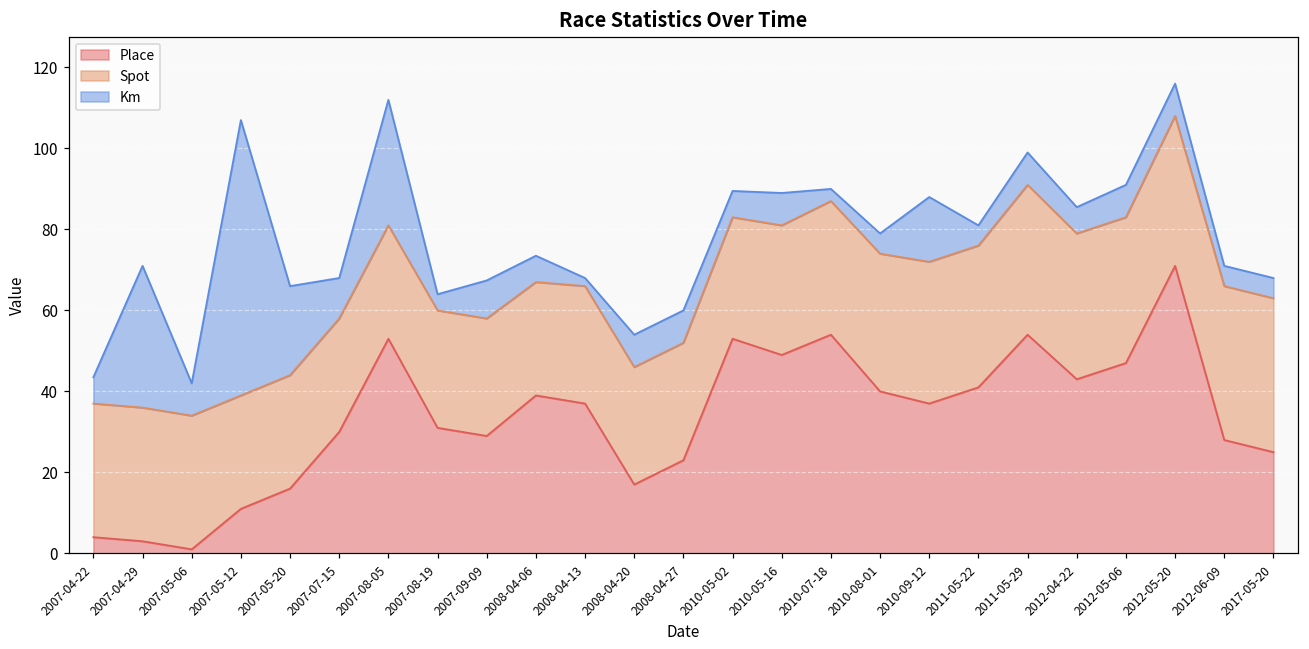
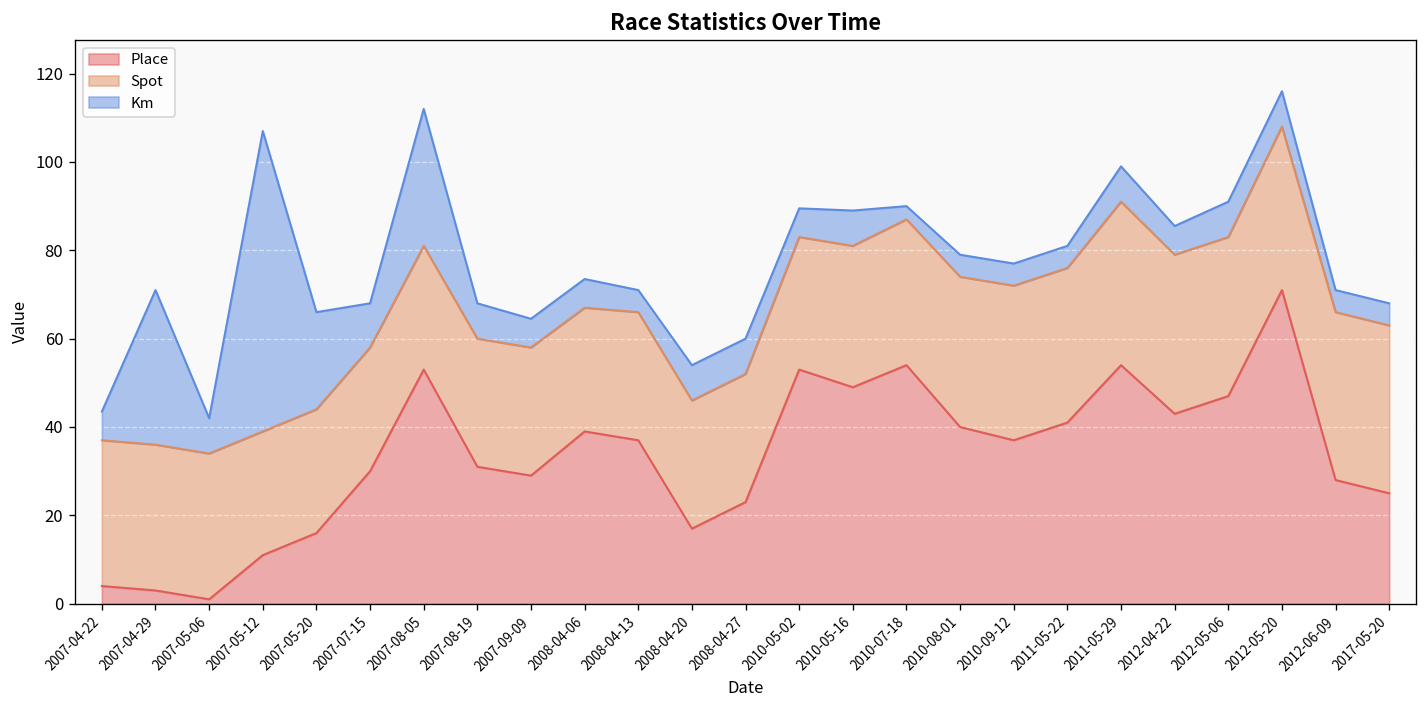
  {
    "Km": {
      "2007-04-22": 7,
      "2007-04-29": 35,
      "2007-05-06": 8,
      "2007-05-12": 68,
      "2007-05-20": 22,
      "2007-07-15": 10,
      "2007-08-05": 31,
-     "2007-08-19": 4,
-     "2007-09-09": 9,
+     "2007-08-19": 8,
+     "2007-09-09": 7,
      "2008-04-06": 7,
-     "2008-04-13": 2,
+     "2008-04-13": 5,
      "2008-04-20": 8,
      "2008-04-27": 8,
      "2010-05-02": 7,
      "2010-05-16": 8,
      "2010-07-18": 3,
      "2010-08-01": 5,
-     "2010-09-12": 16,
+     "2010-09-12": 5,
      "2011-05-22": 5,
      "2011-05-29": 8,
      "2012-04-22": 7,
      "2012-05-06": 8,
      "2012-05-20": 8,
      "2012-06-09": 5,
      "2017-05-20": 5
    }
  }
